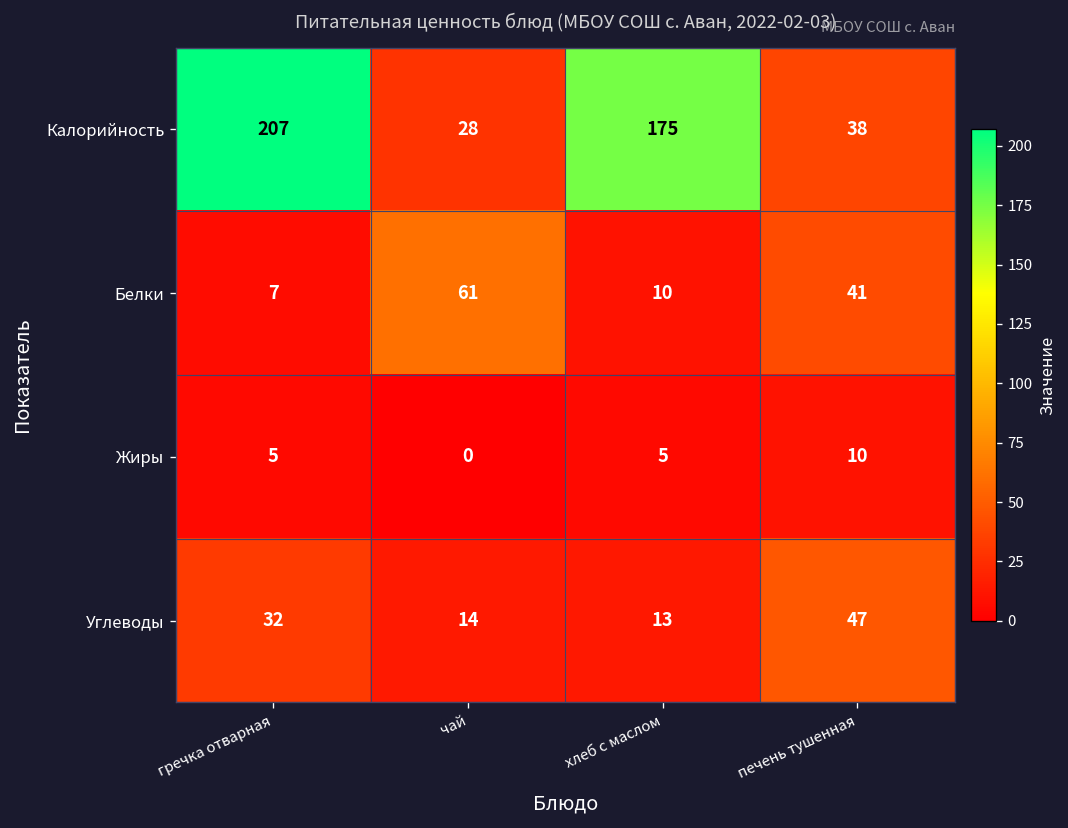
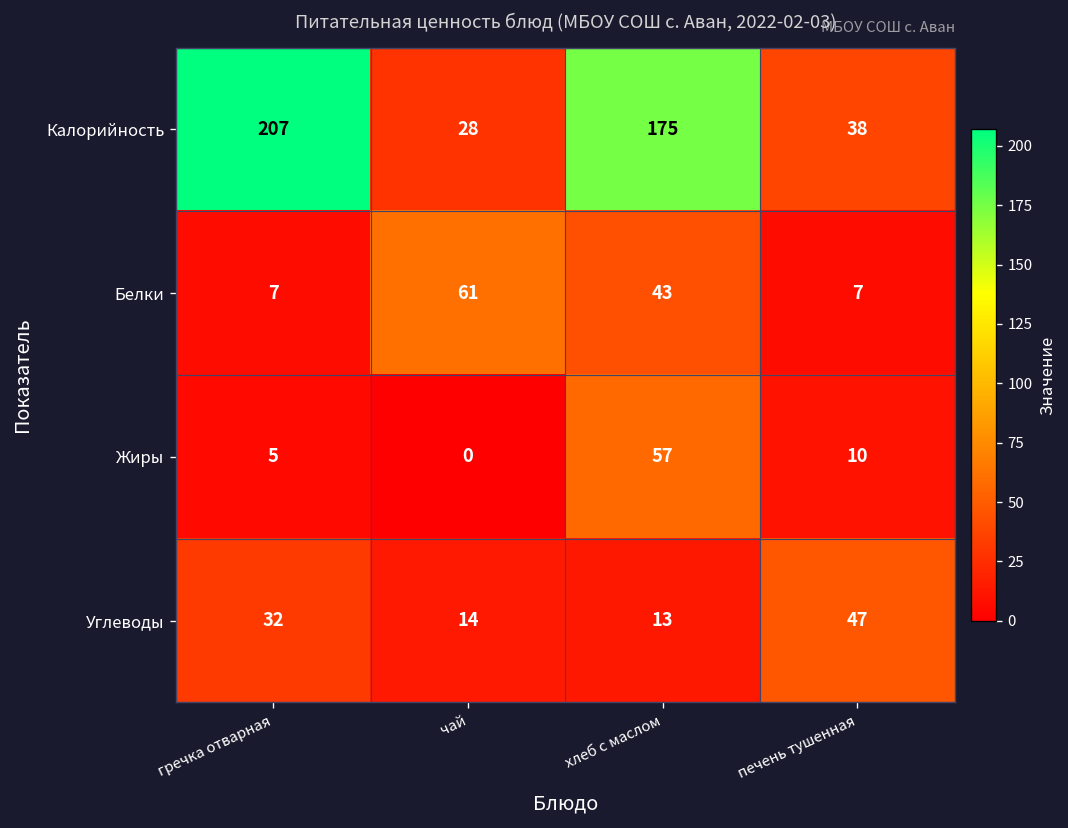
  {
    "Калорийность": {
      "гречка отварная": 207,
      "чай": 28,
      "хлеб с маслом": 175,
      "печень тушенная": 38
    },
    "Белки": {
      "гречка отварная": 7,
      "чай": 61,
-     "хлеб с маслом": 10,
-     "печень тушенная": 41
+     "хлеб с маслом": 43,
+     "печень тушенная": 7
    },
    "Жиры": {
      "гречка отварная": 5,
      "чай": 0,
-     "хлеб с маслом": 5,
+     "хлеб с маслом": 57,
      "печень тушенная": 10
    },
    "Углеводы": {
      "гречка отварная": 32,
      "чай": 14,
      "хлеб с маслом": 13,
      "печень тушенная": 47
    }
  }
